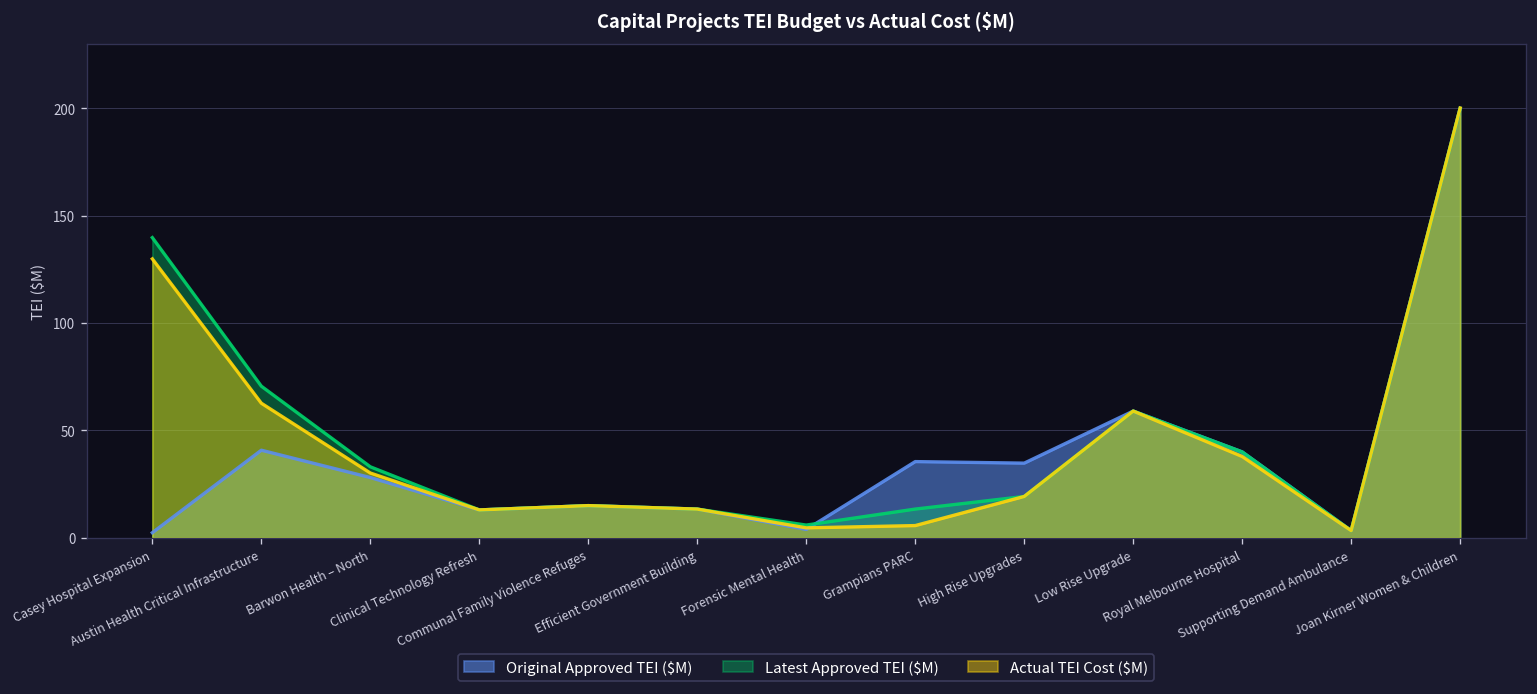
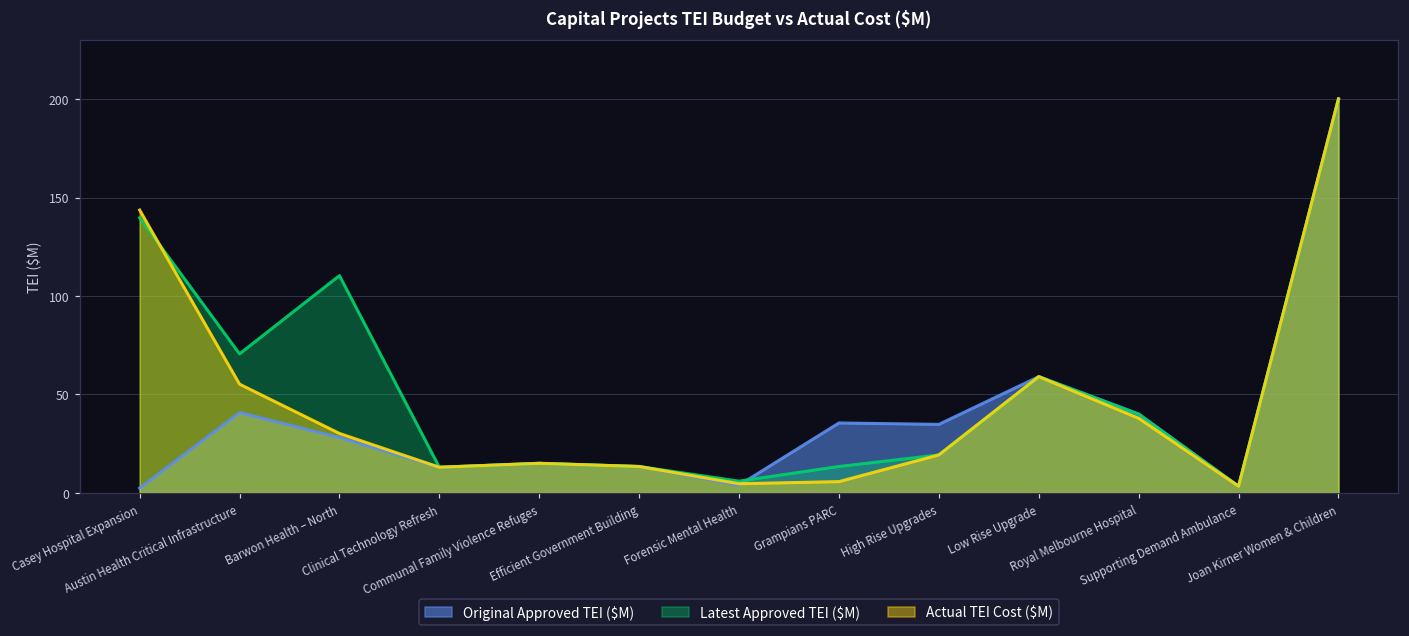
  {
    "Original Approved TEI ($M)": {
      "Casey Hospital Expansion": 2,
      "Austin Health Critical Infrastructure": 41,
      "Barwon Health – North": 28,
      "Grampians PARC": 36,
      "High Rise Upgrades": 35
    },
    "Latest Approved TEI ($M)": {
      "Casey Hospital Expansion": 140,
      "Austin Health Critical Infrastructure": 71,
-     "Barwon Health – North": 33,
+     "Barwon Health – North": 110,
      "Grampians PARC": 13
    },
    "Actual TEI Cost ($M)": {
-     "Casey Hospital Expansion": 130,
-     "Austin Health Critical Infrastructure": 63,
+     "Casey Hospital Expansion": 144,
+     "Austin Health Critical Infrastructure": 55,
      "Barwon Health – North": 30,
      "Grampians PARC": 6,
      "Royal Melbourne Hospital": 38
    }
  }
